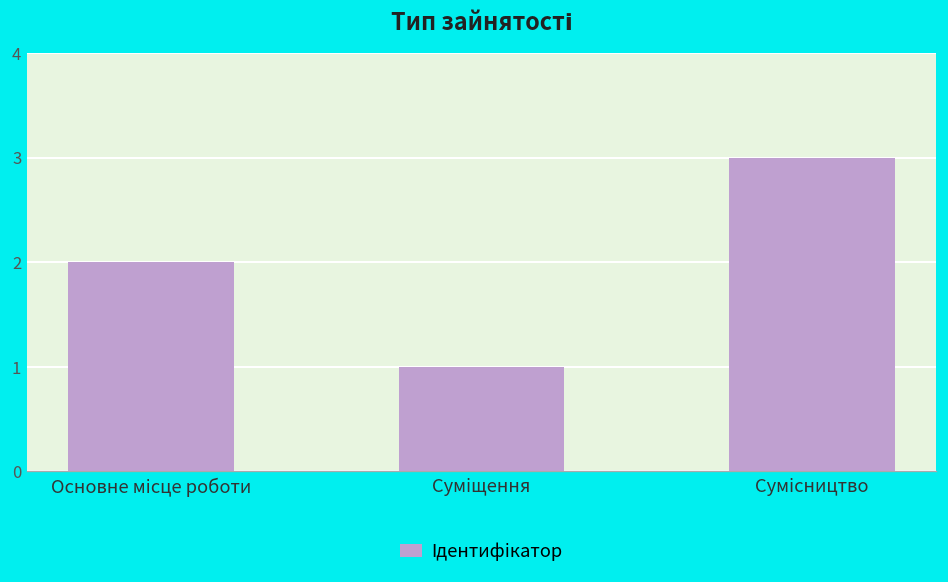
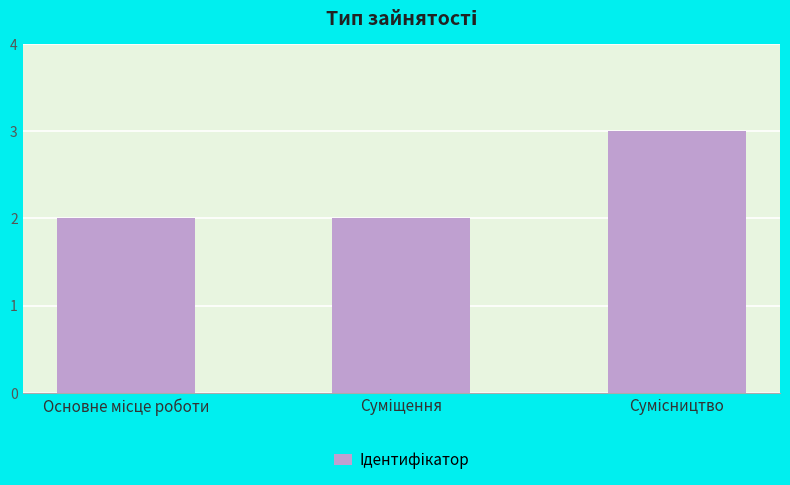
  {
    "Основне місце роботи": 2,
-   "Суміщення": 1,
+   "Суміщення": 2,
    "Сумісництво": 3
  }
